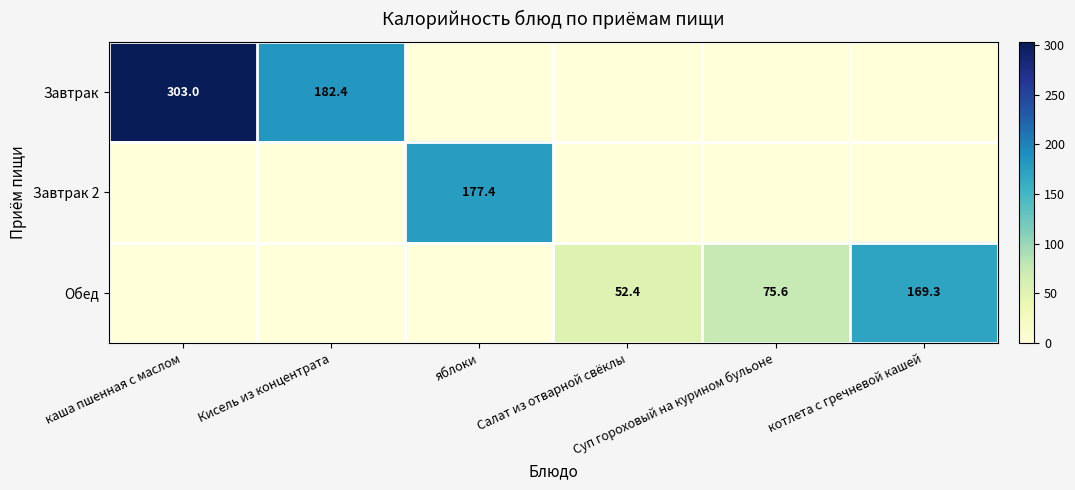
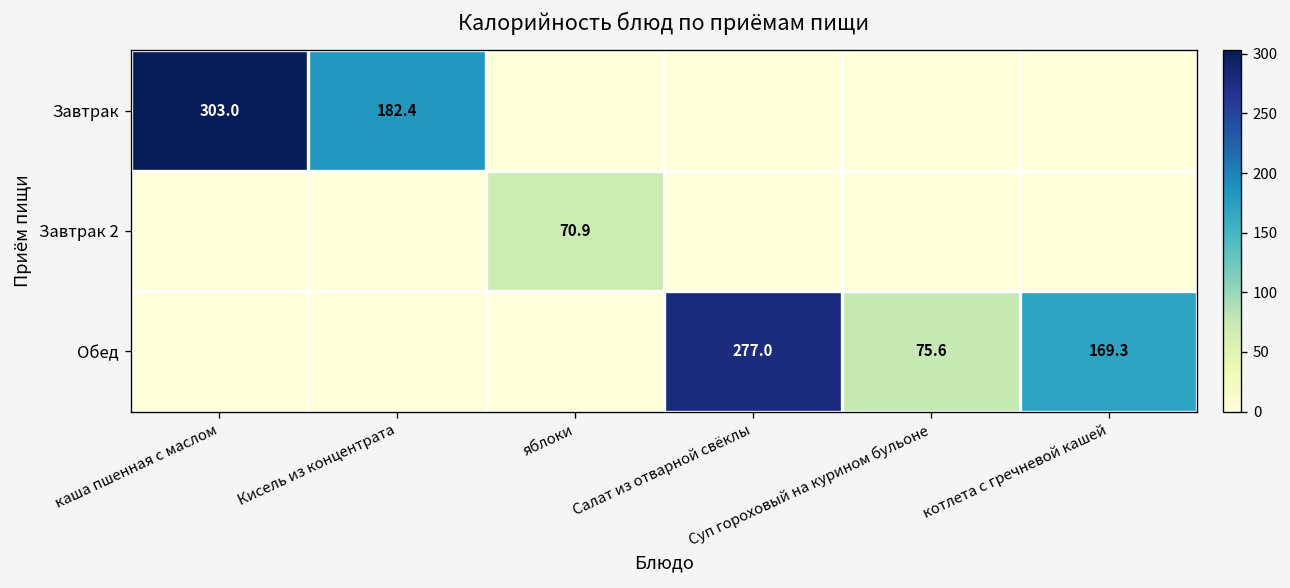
  {
    "Завтрак": {
      "каша пшенная с маслом": 303.0,
      "Кисель из концентрата": 182.4
    },
    "Завтрак 2": {
-     "яблоки": 177.4
+     "яблоки": 70.9
    },
    "Обед": {
-     "Салат из отварной свёклы": 52.4,
+     "Салат из отварной свёклы": 277.0,
      "Суп гороховый на курином бульоне": 75.6,
      "котлета с гречневой кашей": 169.3
    }
  }
